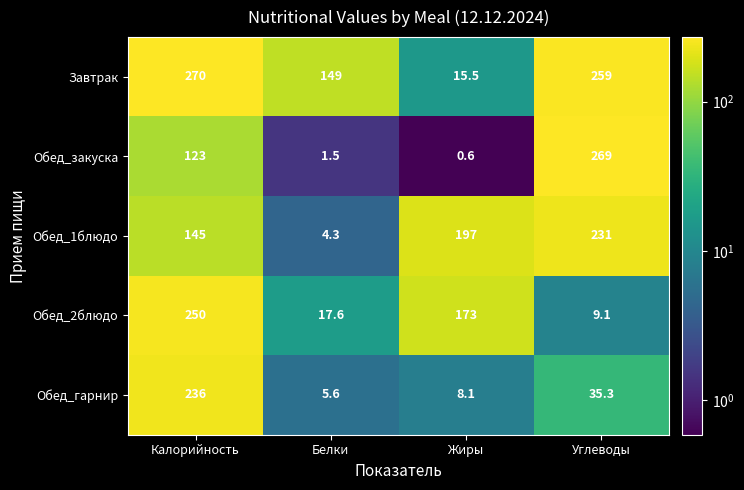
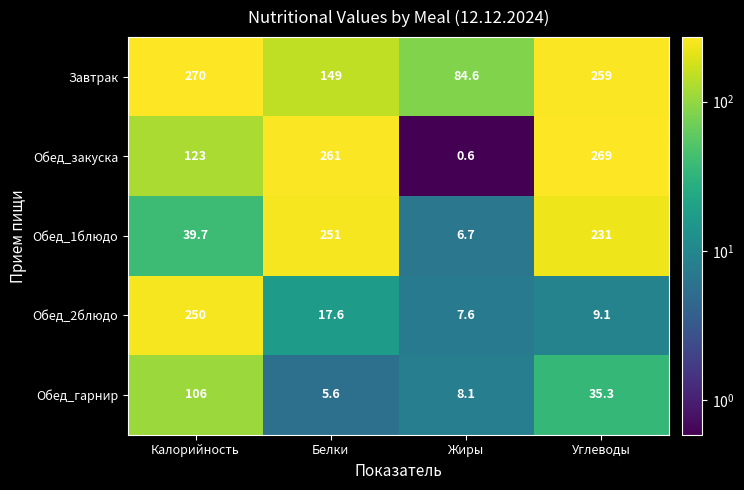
  {
    "Завтрак": {
      "Калорийность": 270,
      "Белки": 149,
-     "Жиры": 15.5,
+     "Жиры": 84.6,
      "Углеводы": 259
    },
    "Обед_закуска": {
      "Калорийность": 123,
-     "Белки": 1.5,
+     "Белки": 261,
      "Жиры": 0.6,
      "Углеводы": 269
    },
    "Обед_1блюдо": {
-     "Калорийность": 145,
-     "Белки": 4.3,
-     "Жиры": 197,
+     "Калорийность": 39.7,
+     "Белки": 251,
+     "Жиры": 6.7,
      "Углеводы": 231
    },
    "Обед_2блюдо": {
      "Калорийность": 250,
      "Белки": 17.6,
-     "Жиры": 173,
+     "Жиры": 7.6,
      "Углеводы": 9.1
    },
    "Обед_гарнир": {
-     "Калорийность": 236,
+     "Калорийность": 106,
      "Белки": 5.6,
      "Жиры": 8.1,
      "Углеводы": 35.3
    }
  }
